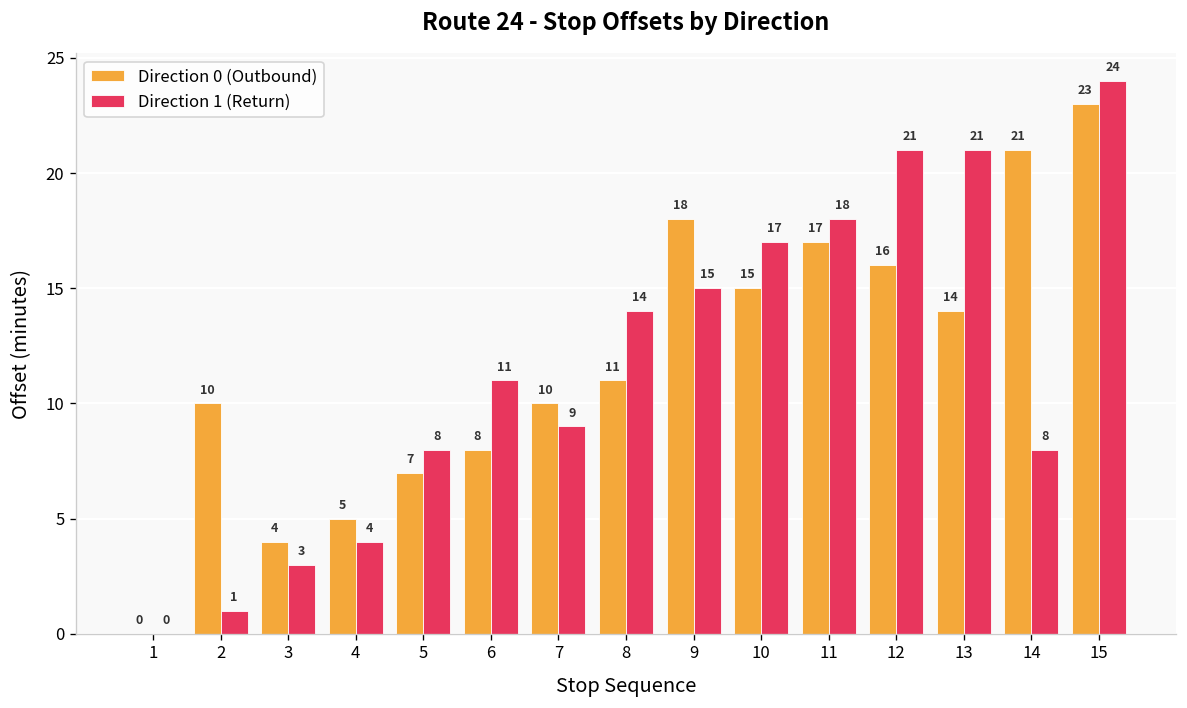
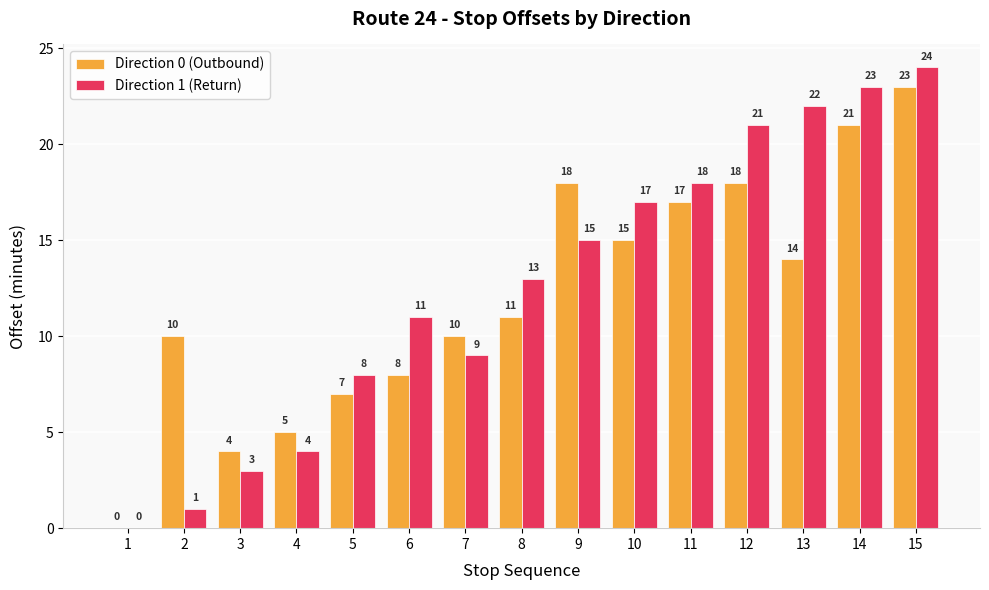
  {
    "Direction 0 (Outbound)": {
      "1": 0,
      "2": 10,
      "3": 4,
      "4": 5,
      "5": 7,
      "6": 8,
      "7": 10,
      "8": 11,
      "9": 18,
      "10": 15,
      "11": 17,
-     "12": 16,
+     "12": 18,
      "13": 14,
      "14": 21,
      "15": 23
    },
    "Direction 1 (Return)": {
      "1": 0,
      "2": 1,
      "3": 3,
      "4": 4,
      "5": 8,
      "6": 11,
      "7": 9,
-     "8": 14,
+     "8": 13,
      "9": 15,
      "10": 17,
      "11": 18,
      "12": 21,
-     "13": 21,
-     "14": 8,
+     "13": 22,
+     "14": 23,
      "15": 24
    }
  }
